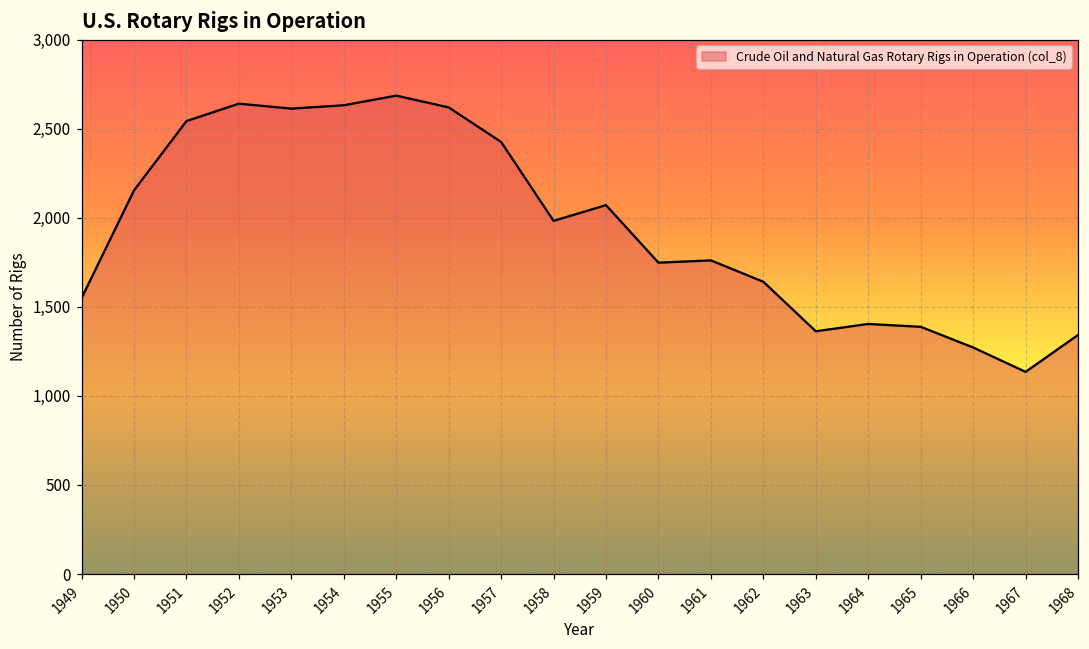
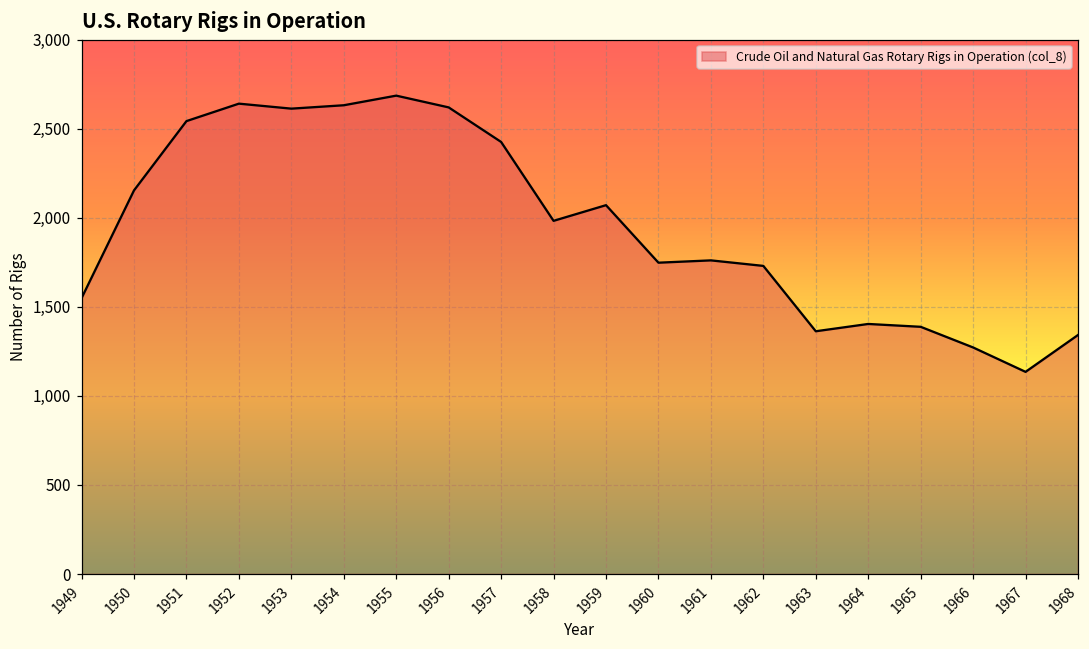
  {
    "1949": "1,550",
    "1950": "2,150",
    "1951": "2,540",
    "1952": "2,640",
    "1953": "2,610",
    "1954": "2,630",
    "1955": "2,690",
    "1956": "2,620",
    "1957": "2,430",
    "1958": "1,980",
    "1959": "2,070",
    "1960": "1,750",
    "1961": "1,760",
-   "1962": "1,640",
+   "1962": "1,730",
    "1963": "1,360",
    "1964": "1,400",
    "1965": "1,390",
    "1966": "1,270",
    "1967": "1,140",
    "1968": "1,340"
  }
